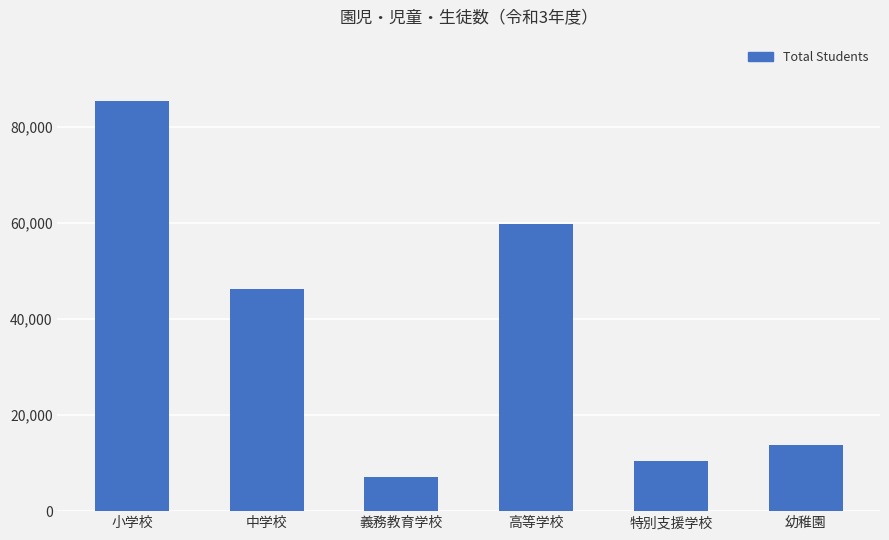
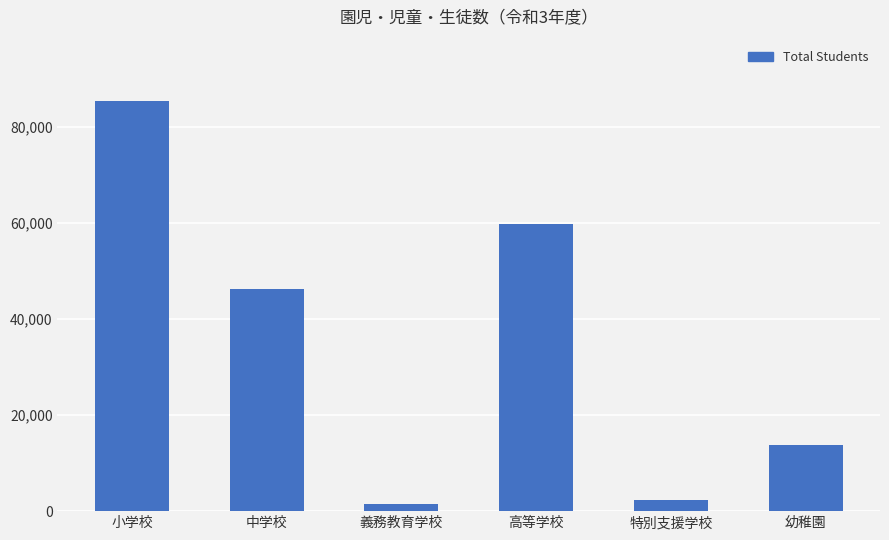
  {
    "小学校": "85,000",
    "中学校": "46,000",
-   "義務教育学校": "7,000",
+   "義務教育学校": "1,000",
    "高等学校": "60,000",
-   "特別支援学校": "10,000",
+   "特別支援学校": "2,000",
    "幼稚園": "14,000"
  }
